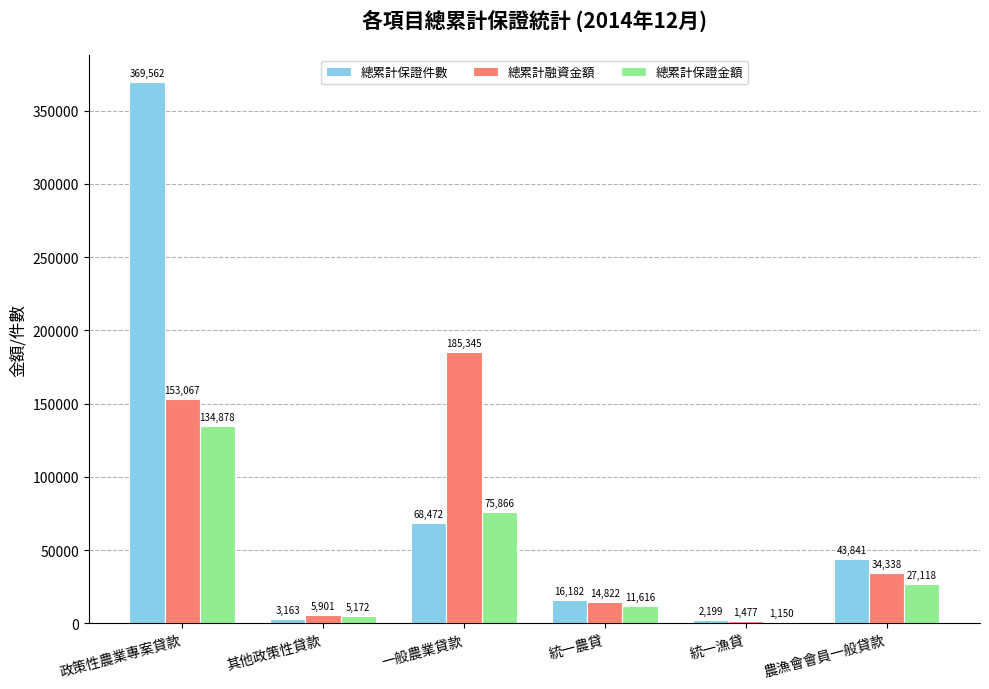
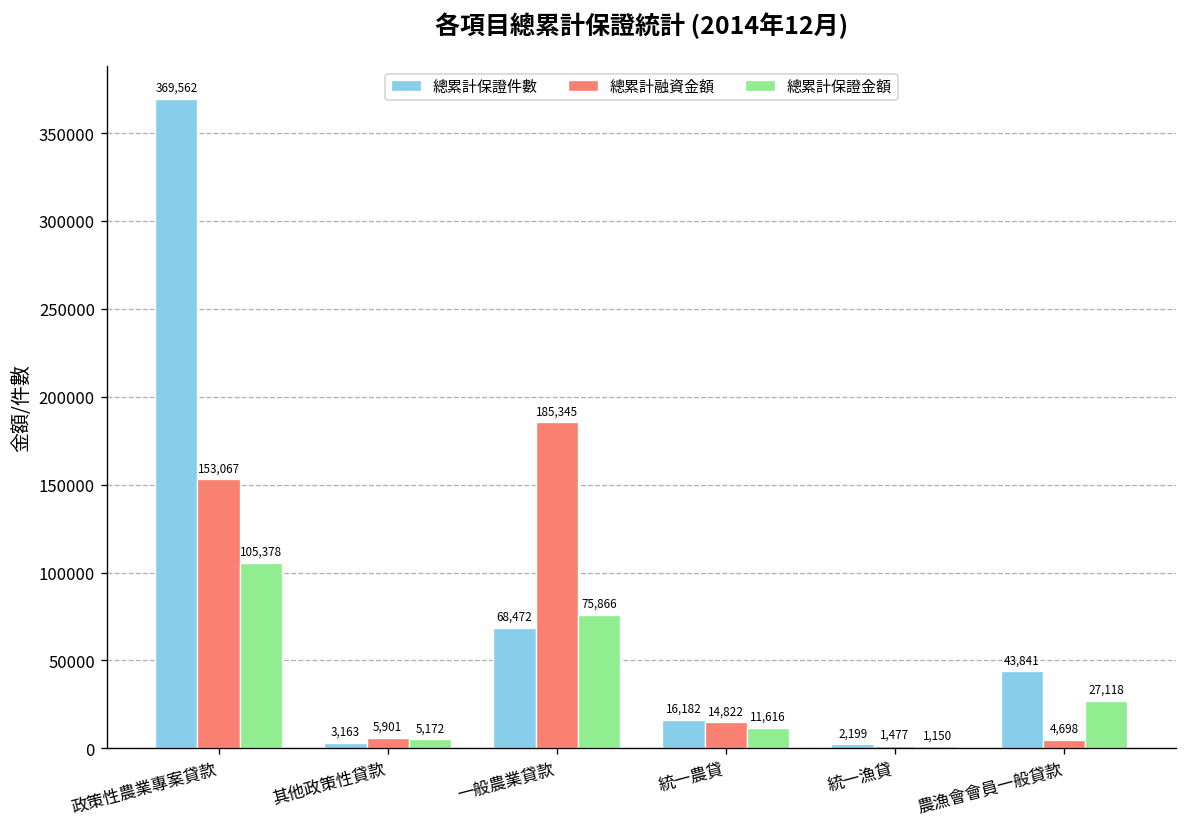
  {
    "總累計保證件數": {
      "政策性農業專案貸款": "369,562",
      "其他政策性貸款": "3,163",
      "一般農業貸款": "68,472",
      "統一農貸": "16,182",
      "統一漁貸": "2,199",
      "農漁會會員一般貸款": "43,841"
    },
    "總累計融資金額": {
      "政策性農業專案貸款": "153,067",
      "其他政策性貸款": "5,901",
      "一般農業貸款": "185,345",
      "統一農貸": "14,822",
      "統一漁貸": "1,477",
-     "農漁會會員一般貸款": "34,338"
+     "農漁會會員一般貸款": "4,698"
    },
    "總累計保證金額": {
-     "政策性農業專案貸款": "134,878",
+     "政策性農業專案貸款": "105,378",
      "其他政策性貸款": "5,172",
      "一般農業貸款": "75,866",
      "統一農貸": "11,616",
      "統一漁貸": "1,150",
      "農漁會會員一般貸款": "27,118"
    }
  }
